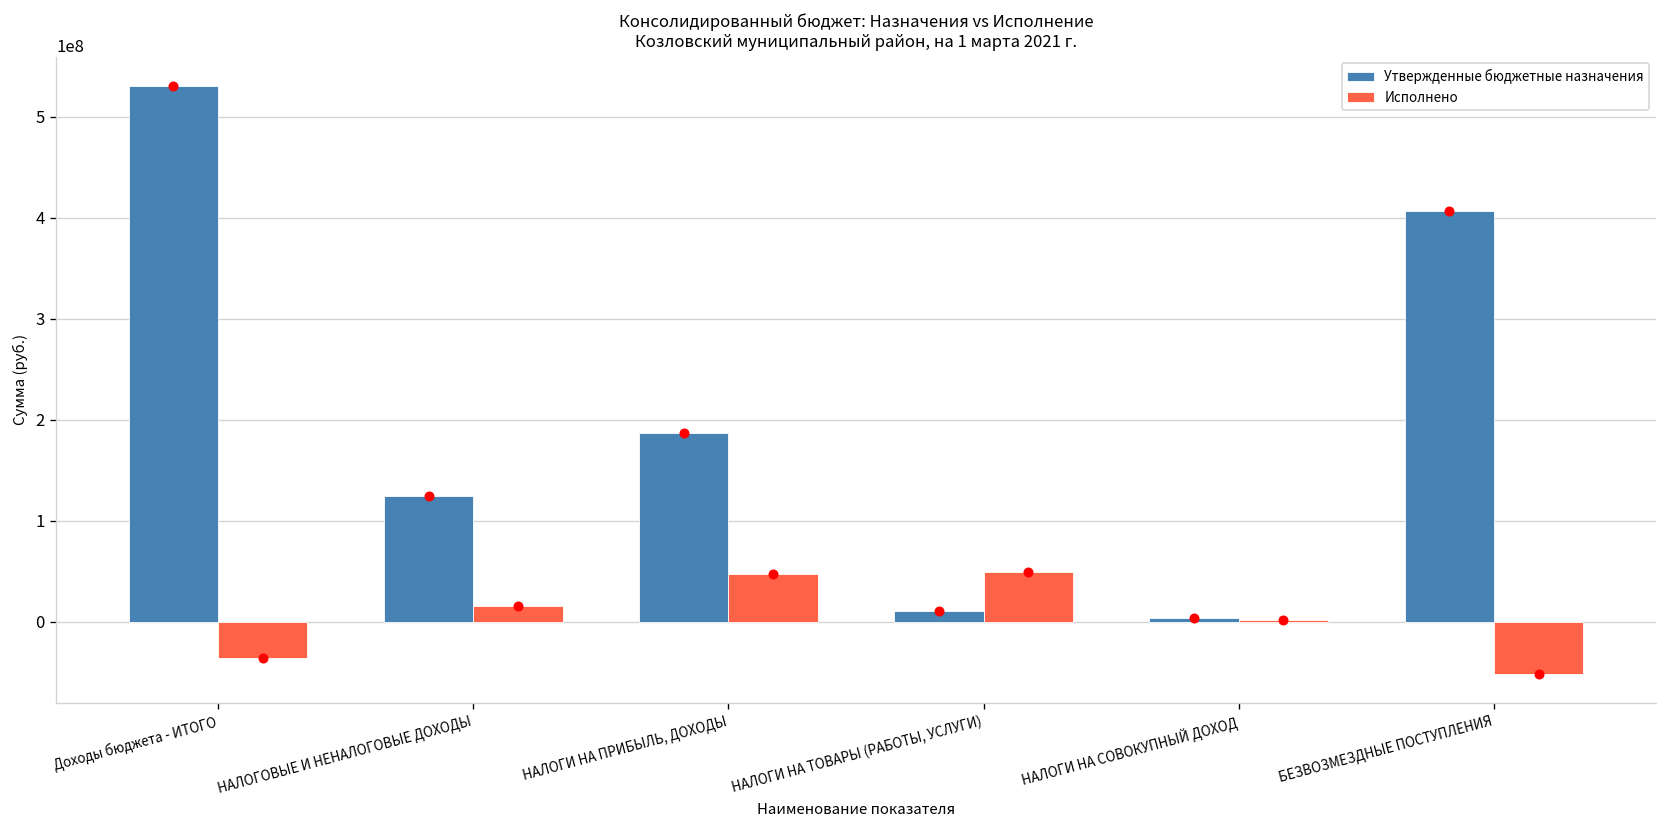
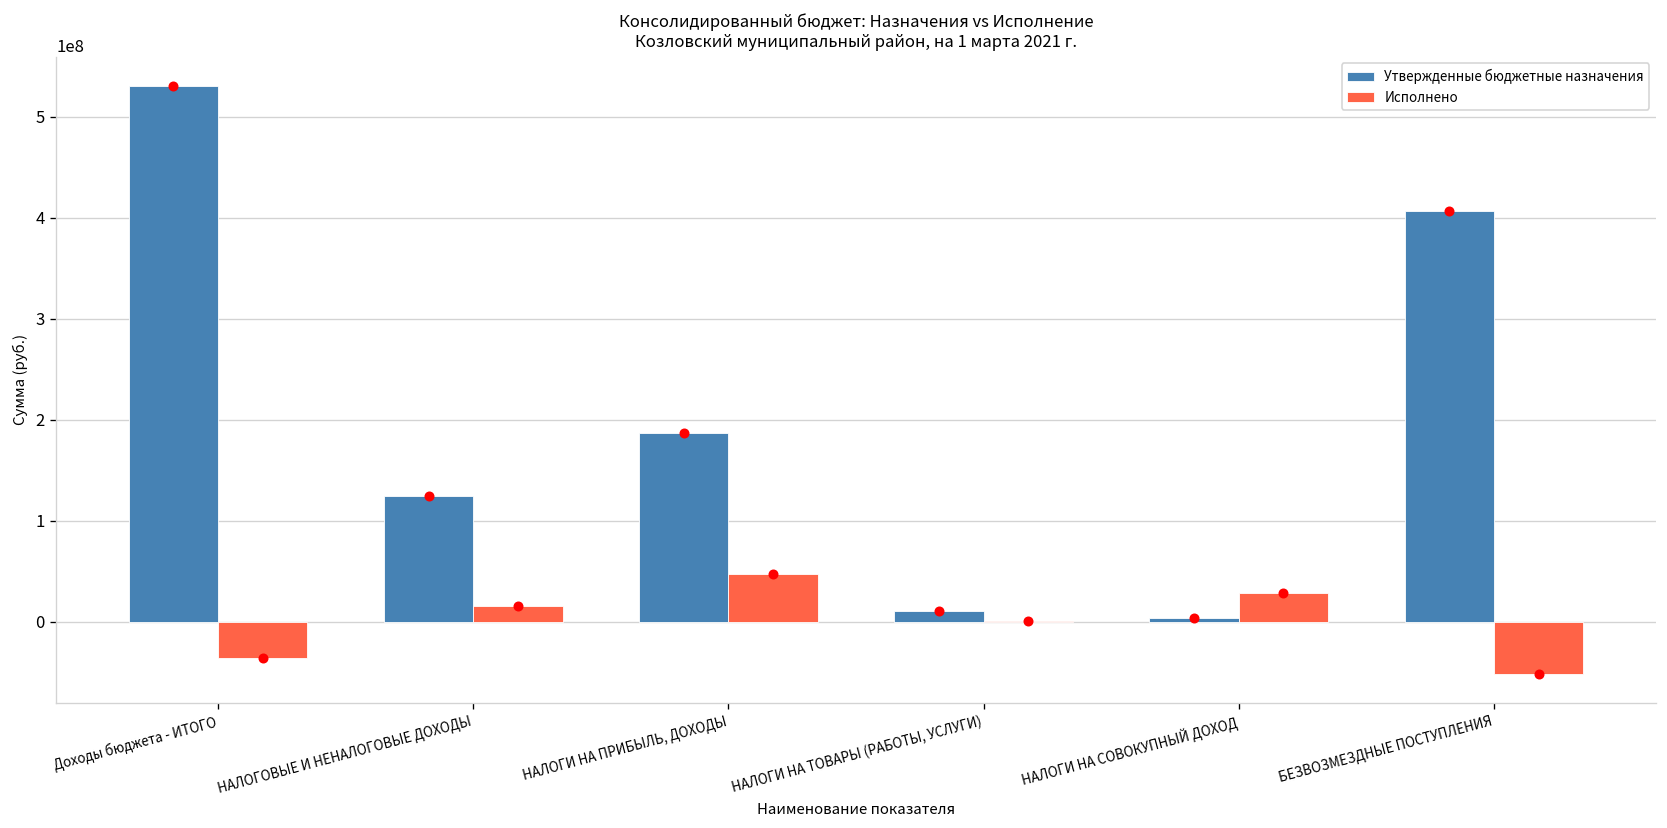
  {
    "Утвержденные бюджетные назначения": {
      "Доходы бюджета - ИТОГО": 530000000,
      "НАЛОГОВЫЕ И НЕНАЛОГОВЫЕ ДОХОДЫ": 120000000,
      "НАЛОГИ НА ПРИБЫЛЬ, ДОХОДЫ": 190000000,
      "НАЛОГИ НА ТОВАРЫ (РАБОТЫ, УСЛУГИ)": 10000000,
      "НАЛОГИ НА СОВОКУПНЫЙ ДОХОД": 0,
      "БЕЗВОЗМЕЗДНЫЕ ПОСТУПЛЕНИЯ": 410000000
    },
    "Исполнено": {
      "Доходы бюджета - ИТОГО": -40000000,
      "НАЛОГОВЫЕ И НЕНАЛОГОВЫЕ ДОХОДЫ": 20000000,
      "НАЛОГИ НА ПРИБЫЛЬ, ДОХОДЫ": 50000000,
-     "НАЛОГИ НА ТОВАРЫ (РАБОТЫ, УСЛУГИ)": 50000000,
-     "НАЛОГИ НА СОВОКУПНЫЙ ДОХОД": 0,
+     "НАЛОГИ НА ТОВАРЫ (РАБОТЫ, УСЛУГИ)": 0,
+     "НАЛОГИ НА СОВОКУПНЫЙ ДОХОД": 30000000,
      "БЕЗВОЗМЕЗДНЫЕ ПОСТУПЛЕНИЯ": -50000000
    }
  }
